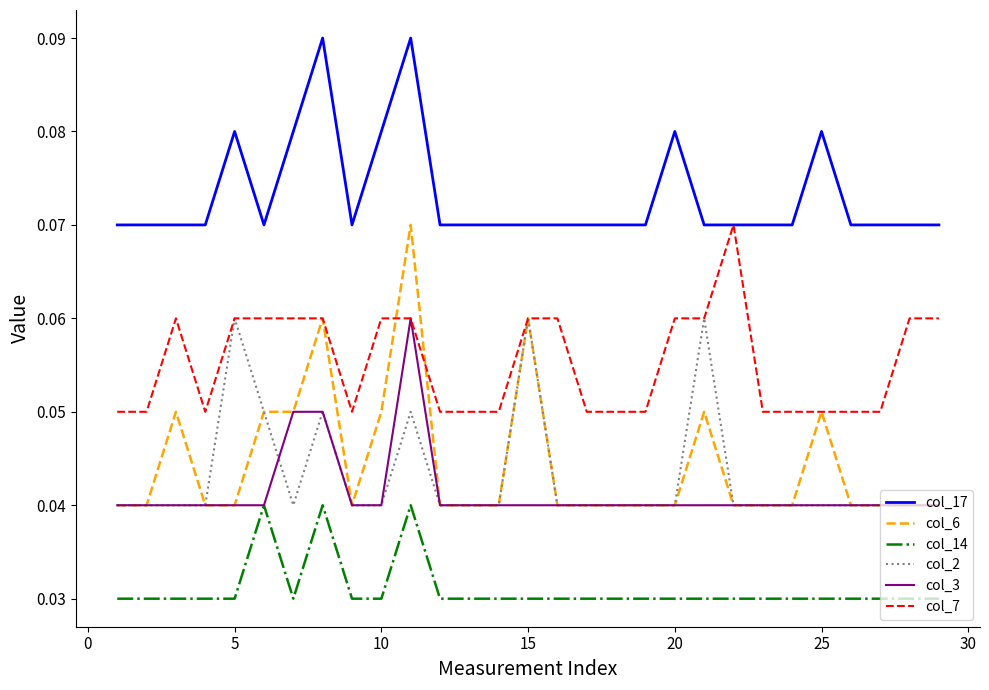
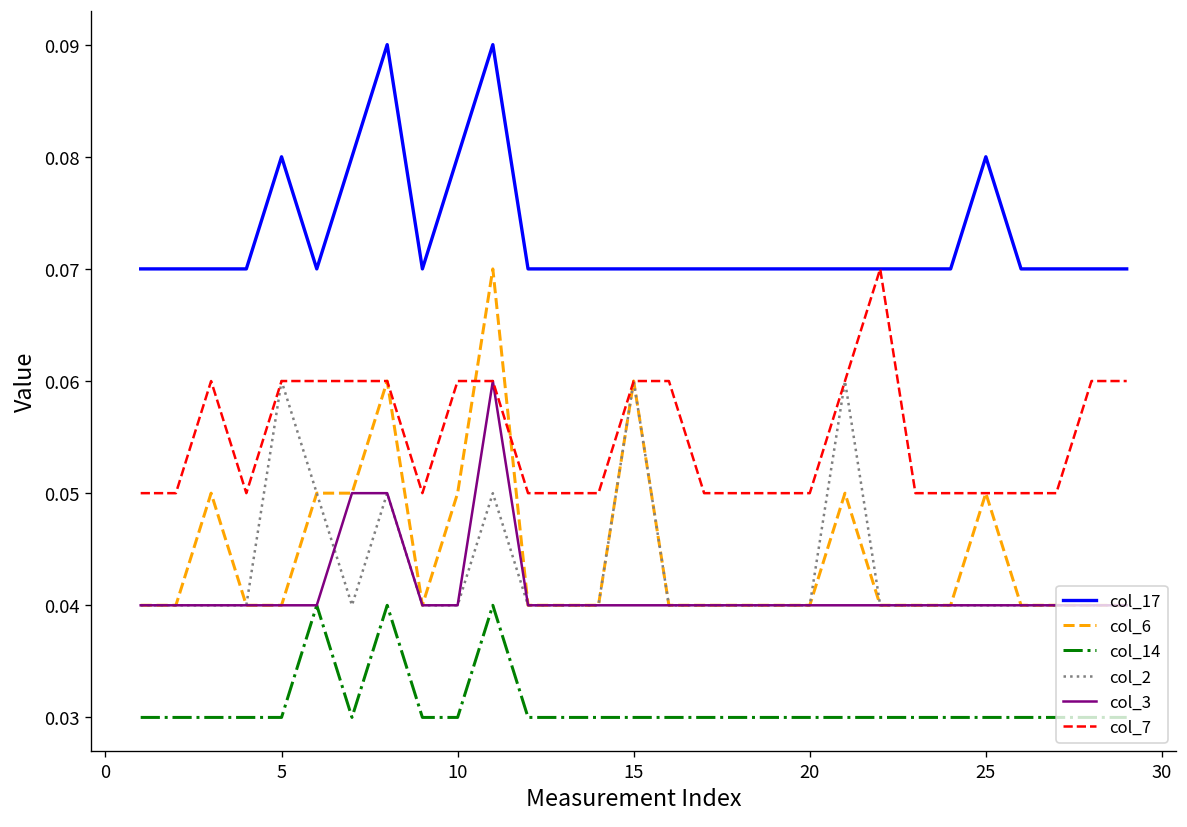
  {
    "col_17": {
      "5": 0.08,
      "10": 0.08,
      "15": 0.07,
-     "20": 0.08,
+     "20": 0.07,
      "25": 0.08
    },
    "col_6": {
      "10": 0.05
    },
    "col_14": {
      "5": 0.03,
      "10": 0.03,
      "15": 0.03,
      "20": 0.03,
      "25": 0.03
    },
    "col_3": {
      "15": 0.04
    },
    "col_7": {
      "10": 0.06,
-     "20": 0.06
+     "20": 0.05
    }
  }
